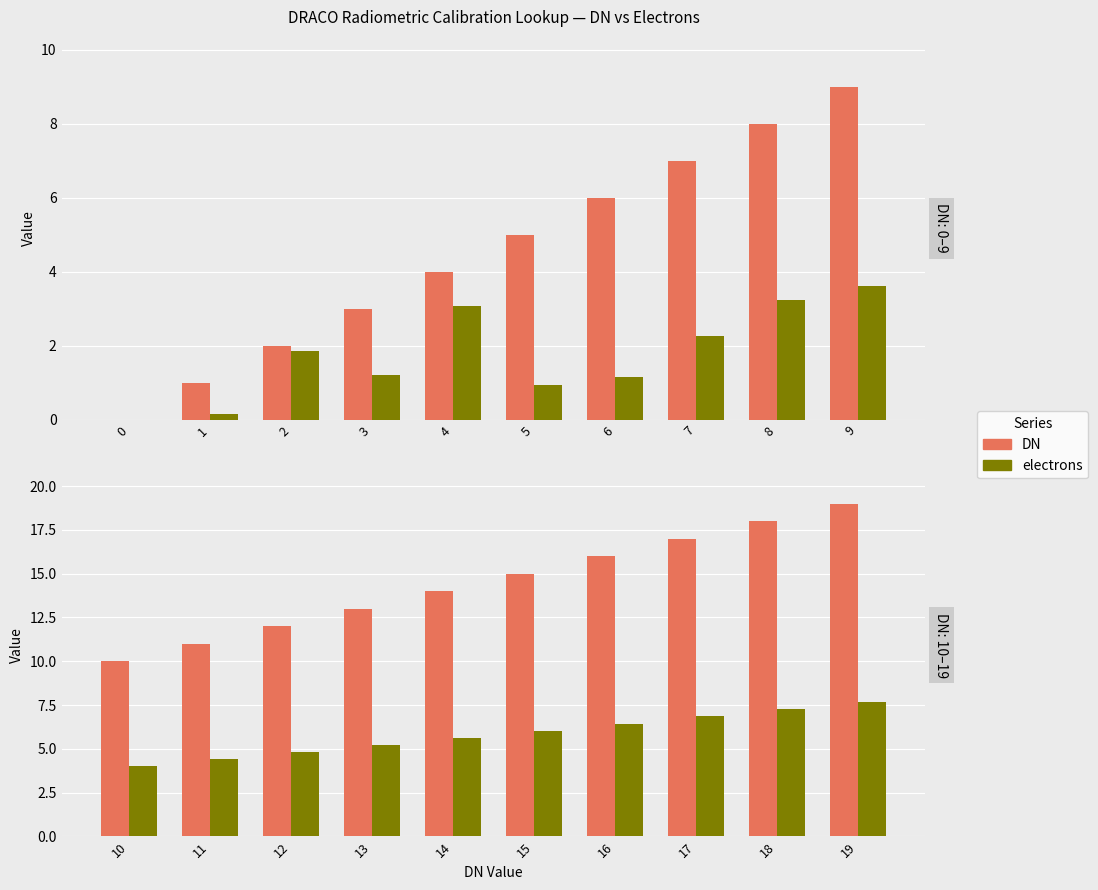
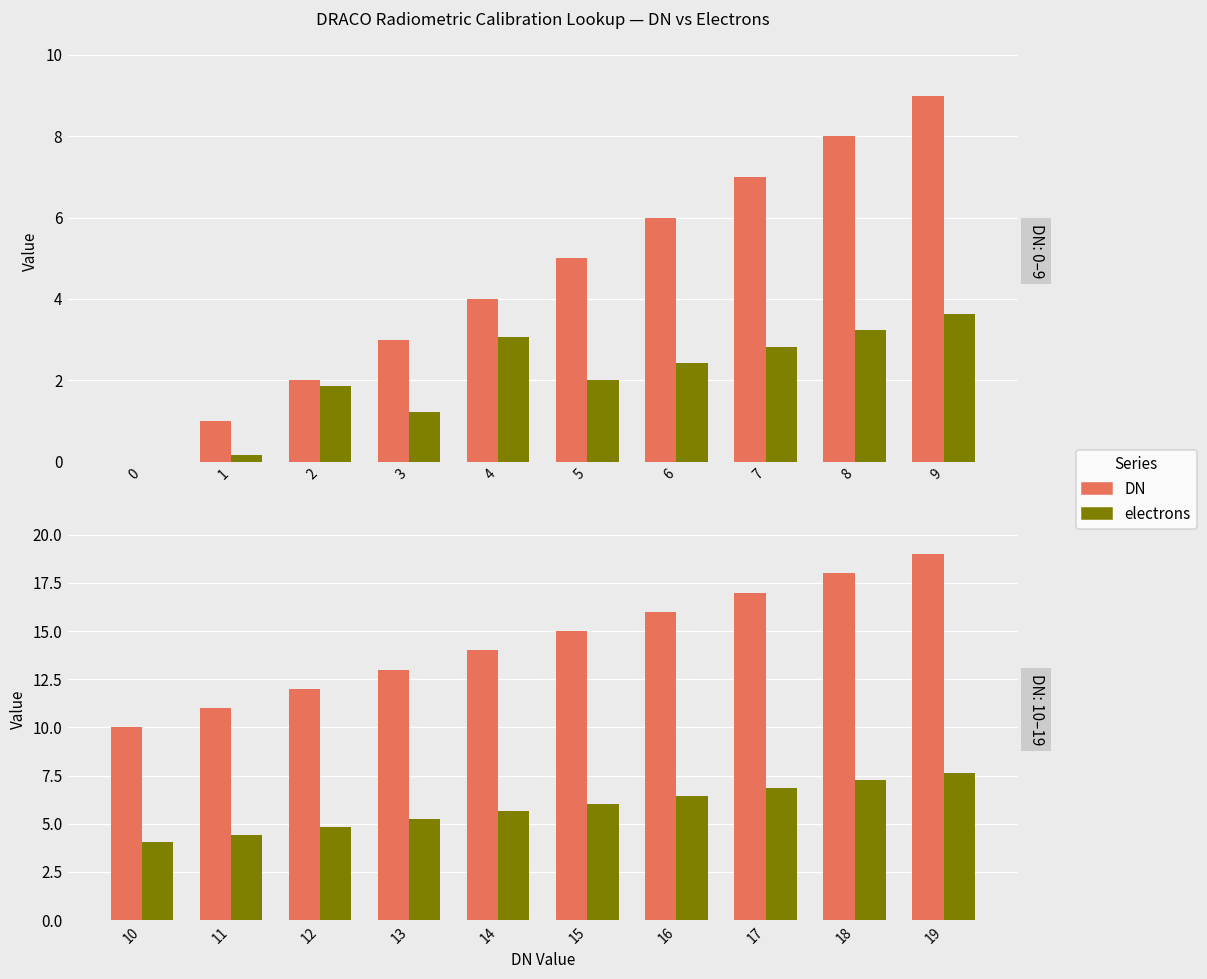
  {
    "DRACO Radiometric Calibration Lookup — DN vs Electrons": {
      "DN": {
        "0": 0.0,
        "1": 1.0,
        "2": 2.0,
        "3": 3.0,
        "4": 4.0,
        "5": 5.0,
        "6": 6.0,
        "7": 7.0,
        "8": 8.0,
        "9": 9.0
      },
      "electrons": {
        "0": 0.0,
        "1": 0.2,
        "2": 1.9,
        "3": 1.2,
        "4": 3.1,
-       "5": 0.9,
-       "6": 1.2,
-       "7": 2.3,
+       "5": 2.0,
+       "6": 2.4,
+       "7": 2.8,
        "8": 3.2,
        "9": 3.6
      }
    }
  }
